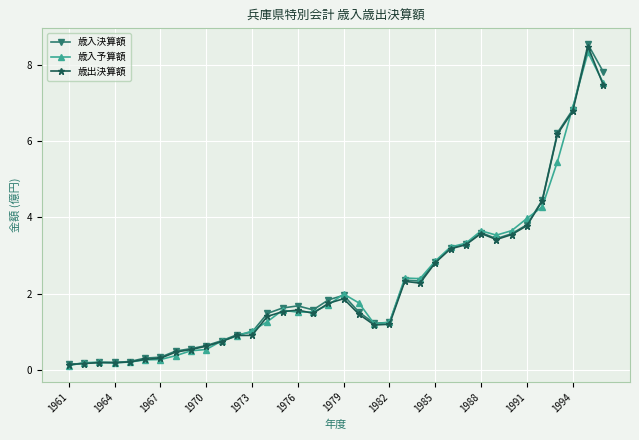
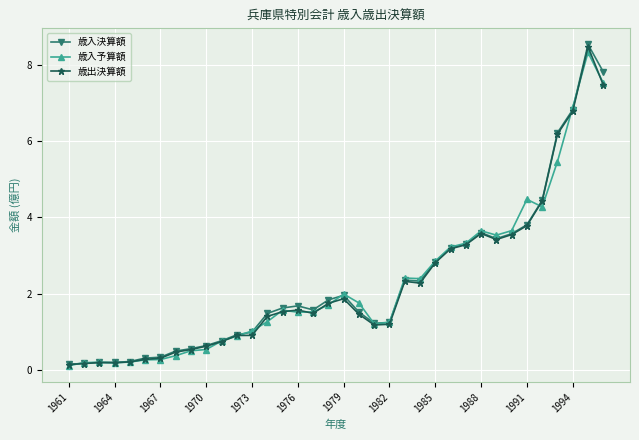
  {
    "歳入予算額": {
      "1970": 0.5,
-     "1991": 4.0
+     "1991": 4.5
    }
  }
